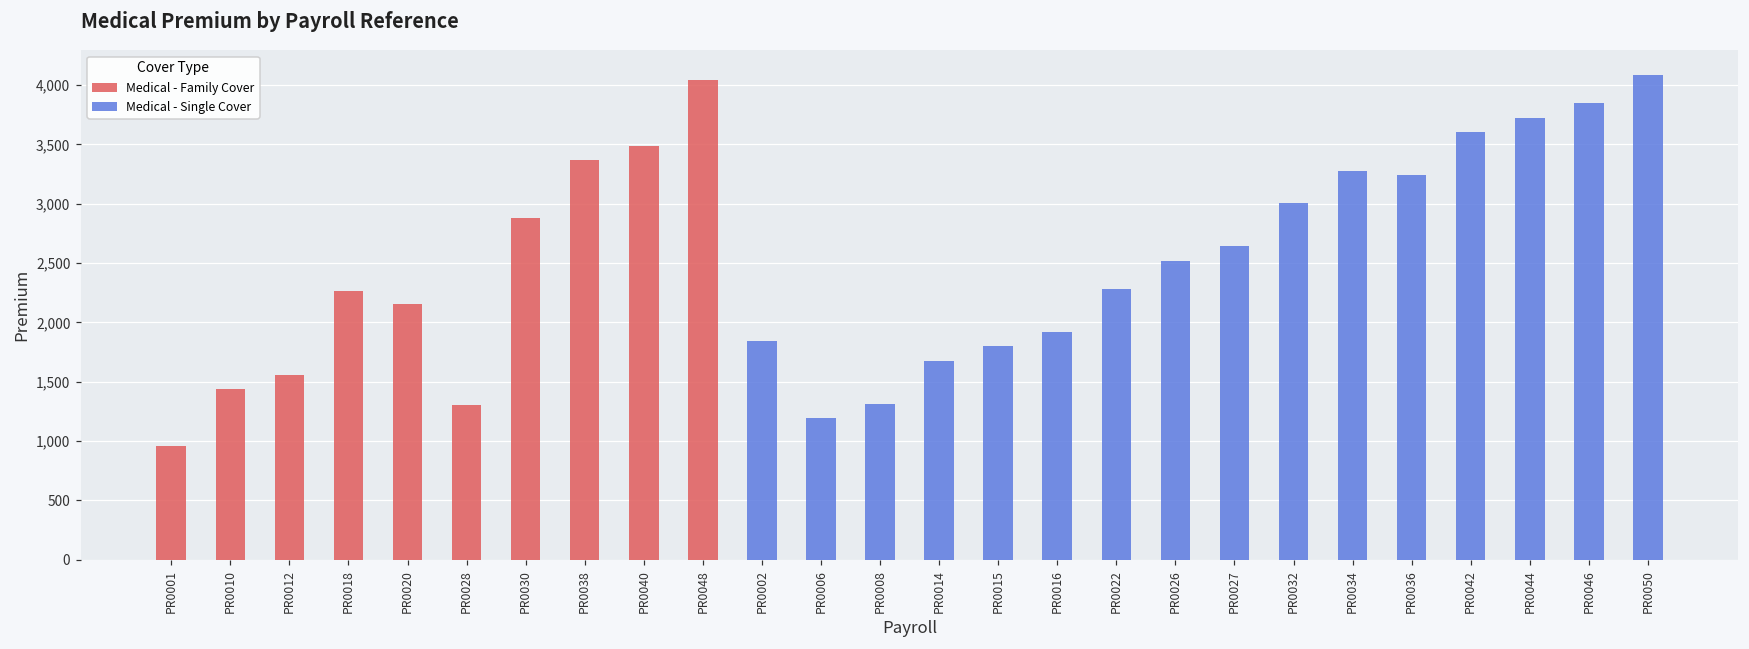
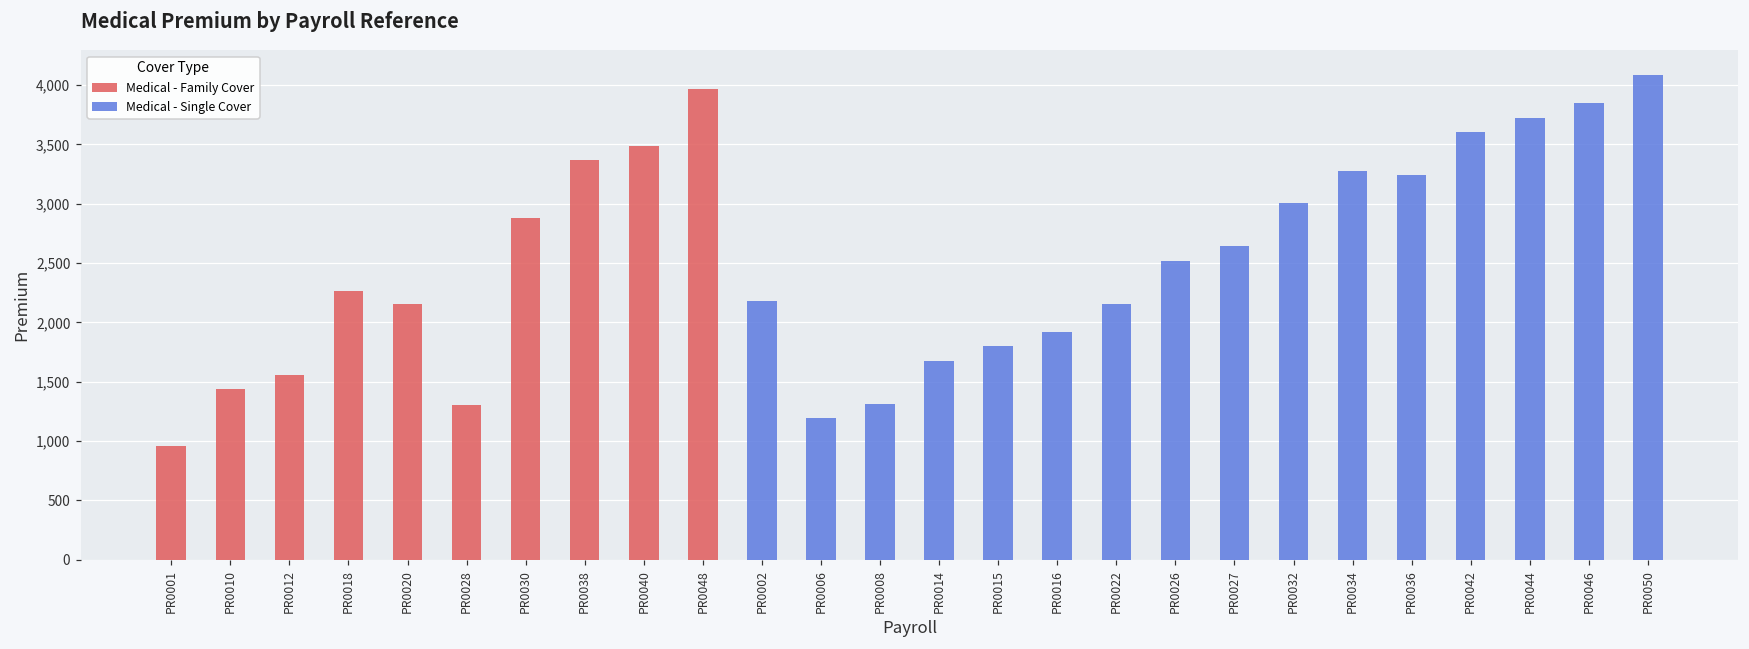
  {
    "Medical - Family Cover": {
      "PR0001": "950",
      "PR0010": "1,440",
      "PR0012": "1,560",
      "PR0018": "2,260",
      "PR0020": "2,160",
      "PR0028": "1,300",
      "PR0030": "2,880",
      "PR0038": "3,360",
      "PR0040": "3,490",
-     "PR0048": "4,050",
+     "PR0048": "3,970",
      "PR0002": "0",
      "PR0006": "0",
      "PR0008": "0",
      "PR0014": "0",
      "PR0015": "0",
      "PR0016": "0",
      "PR0022": "0",
      "PR0026": "0",
      "PR0027": "0",
      "PR0032": "0",
      "PR0034": "0",
      "PR0036": "0",
      "PR0042": "0",
      "PR0044": "0",
      "PR0046": "0",
      "PR0050": "0"
    },
    "Medical - Single Cover": {
      "PR0001": "0",
      "PR0010": "0",
      "PR0012": "0",
      "PR0018": "0",
      "PR0020": "0",
      "PR0028": "0",
      "PR0030": "0",
      "PR0038": "0",
      "PR0040": "0",
      "PR0048": "0",
-     "PR0002": "1,840",
+     "PR0002": "2,180",
      "PR0006": "1,190",
      "PR0008": "1,320",
      "PR0014": "1,680",
      "PR0015": "1,800",
      "PR0016": "1,920",
-     "PR0022": "2,280",
+     "PR0022": "2,150",
      "PR0026": "2,520",
      "PR0027": "2,640",
      "PR0032": "3,000",
      "PR0034": "3,280",
      "PR0036": "3,240",
      "PR0042": "3,610",
      "PR0044": "3,730",
      "PR0046": "3,850",
      "PR0050": "4,090"
    }
  }
